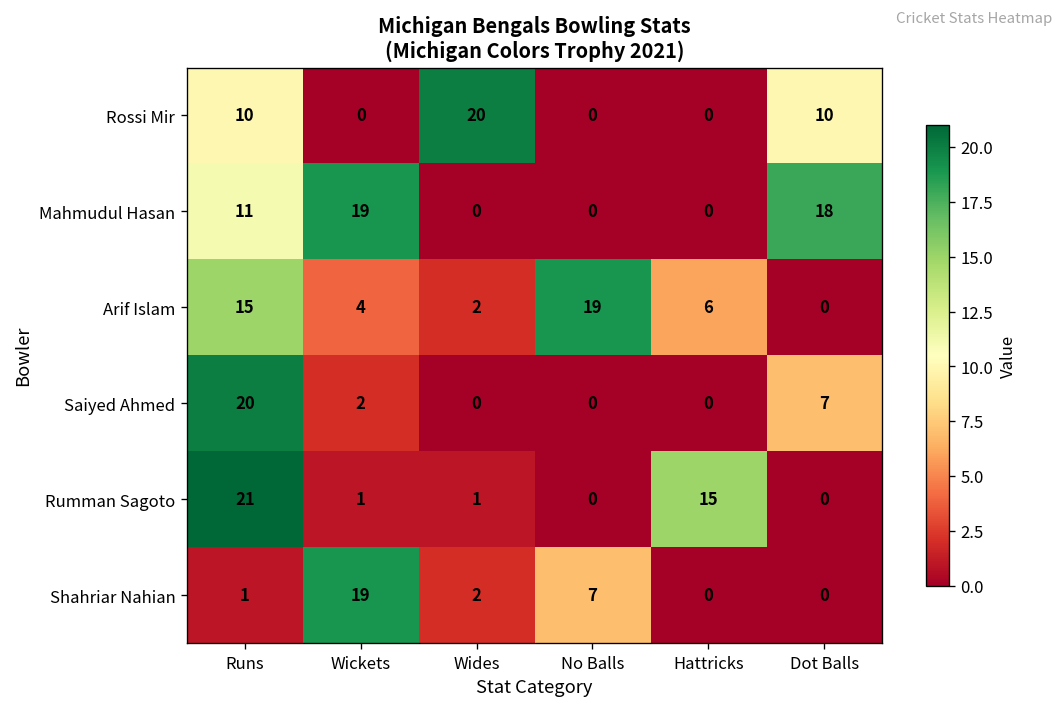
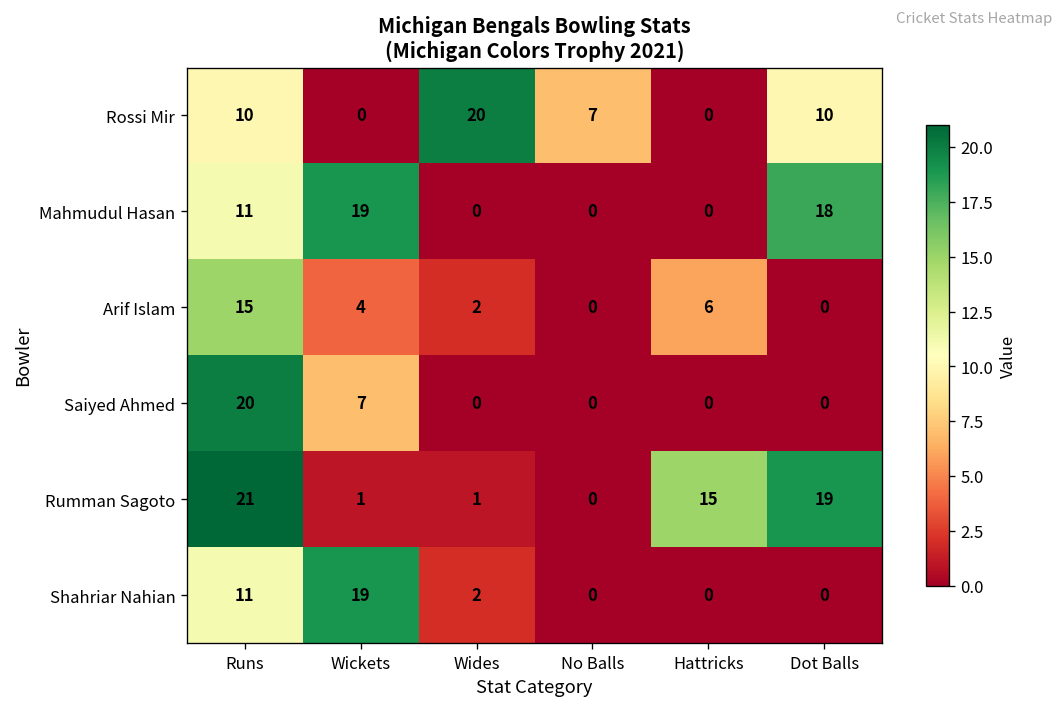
  {
    "Rossi Mir": {
      "Runs": 10,
      "Wickets": 0,
      "Wides": 20,
-     "No Balls": 0,
+     "No Balls": 7,
      "Hattricks": 0,
      "Dot Balls": 10
    },
    "Mahmudul Hasan": {
      "Runs": 11,
      "Wickets": 19,
      "Wides": 0,
      "No Balls": 0,
      "Hattricks": 0,
      "Dot Balls": 18
    },
    "Arif Islam": {
      "Runs": 15,
      "Wickets": 4,
      "Wides": 2,
-     "No Balls": 19,
+     "No Balls": 0,
      "Hattricks": 6,
      "Dot Balls": 0
    },
    "Saiyed Ahmed": {
      "Runs": 20,
-     "Wickets": 2,
+     "Wickets": 7,
      "Wides": 0,
      "No Balls": 0,
      "Hattricks": 0,
-     "Dot Balls": 7
+     "Dot Balls": 0
    },
    "Rumman Sagoto": {
      "Runs": 21,
      "Wickets": 1,
      "Wides": 1,
      "No Balls": 0,
      "Hattricks": 15,
-     "Dot Balls": 0
+     "Dot Balls": 19
    },
    "Shahriar Nahian": {
-     "Runs": 1,
+     "Runs": 11,
      "Wickets": 19,
      "Wides": 2,
-     "No Balls": 7,
+     "No Balls": 0,
      "Hattricks": 0,
      "Dot Balls": 0
    }
  }
